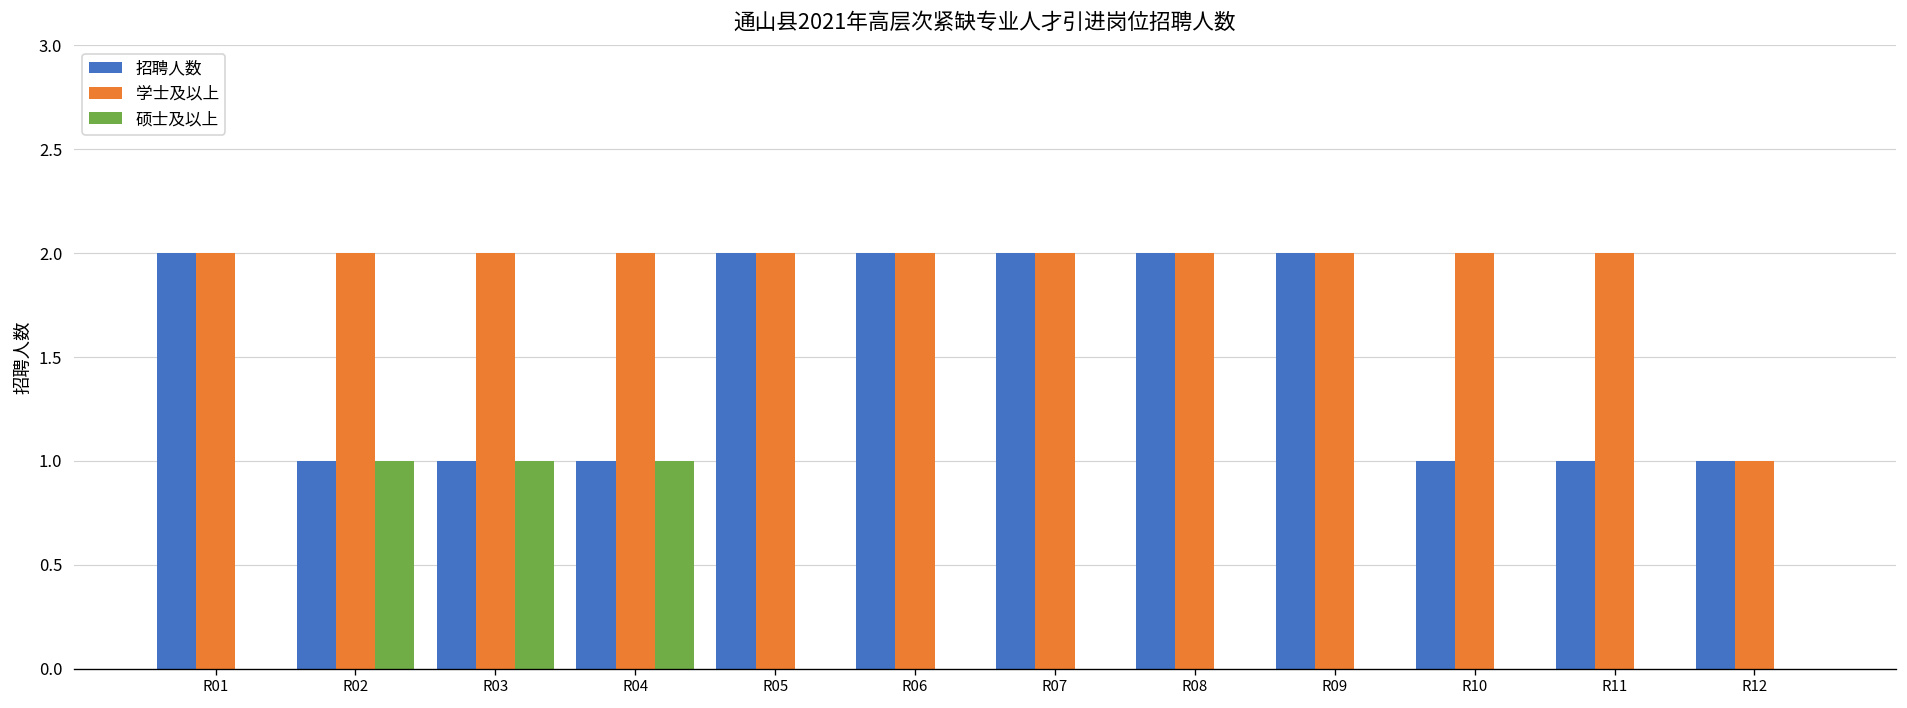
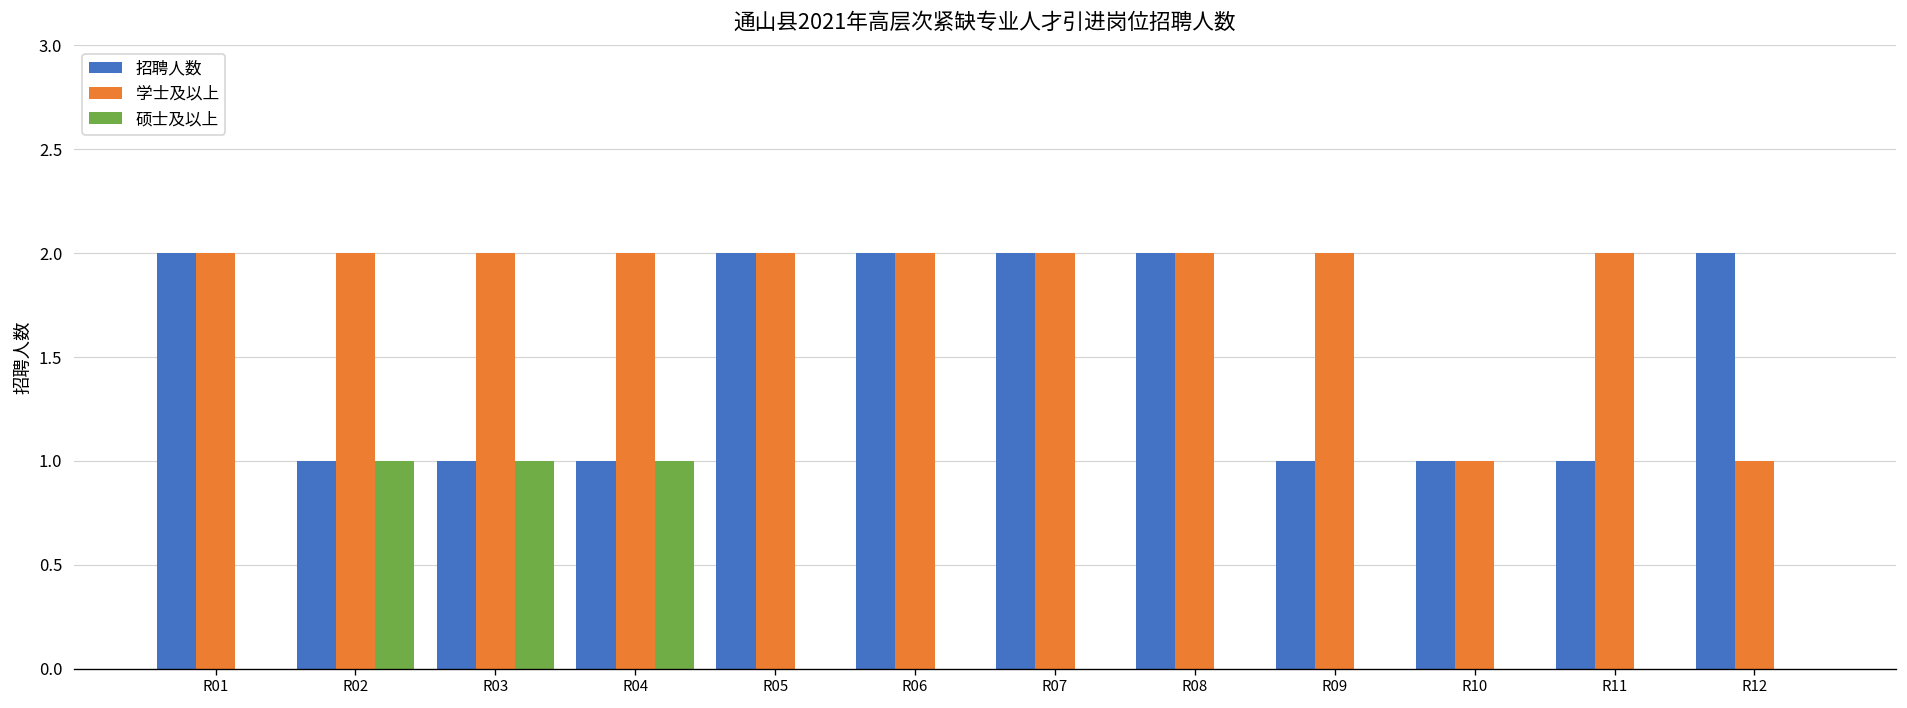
  {
    "招聘人数": {
      "R01": 2,
      "R02": 1,
      "R03": 1,
      "R04": 1,
      "R05": 2,
      "R06": 2,
      "R07": 2,
      "R08": 2,
-     "R09": 2,
+     "R09": 1,
      "R10": 1,
      "R11": 1,
-     "R12": 1
+     "R12": 2
    },
    "学士及以上": {
      "R01": 2,
      "R02": 2,
      "R03": 2,
      "R04": 2,
      "R05": 2,
      "R06": 2,
      "R07": 2,
      "R08": 2,
      "R09": 2,
-     "R10": 2,
+     "R10": 1,
      "R11": 2,
      "R12": 1
    },
    "硕士及以上": {
      "R01": 0,
      "R02": 1,
      "R03": 1,
      "R04": 1,
      "R05": 0,
      "R06": 0,
      "R07": 0,
      "R08": 0,
      "R09": 0,
      "R10": 0,
      "R11": 0,
      "R12": 0
    }
  }
